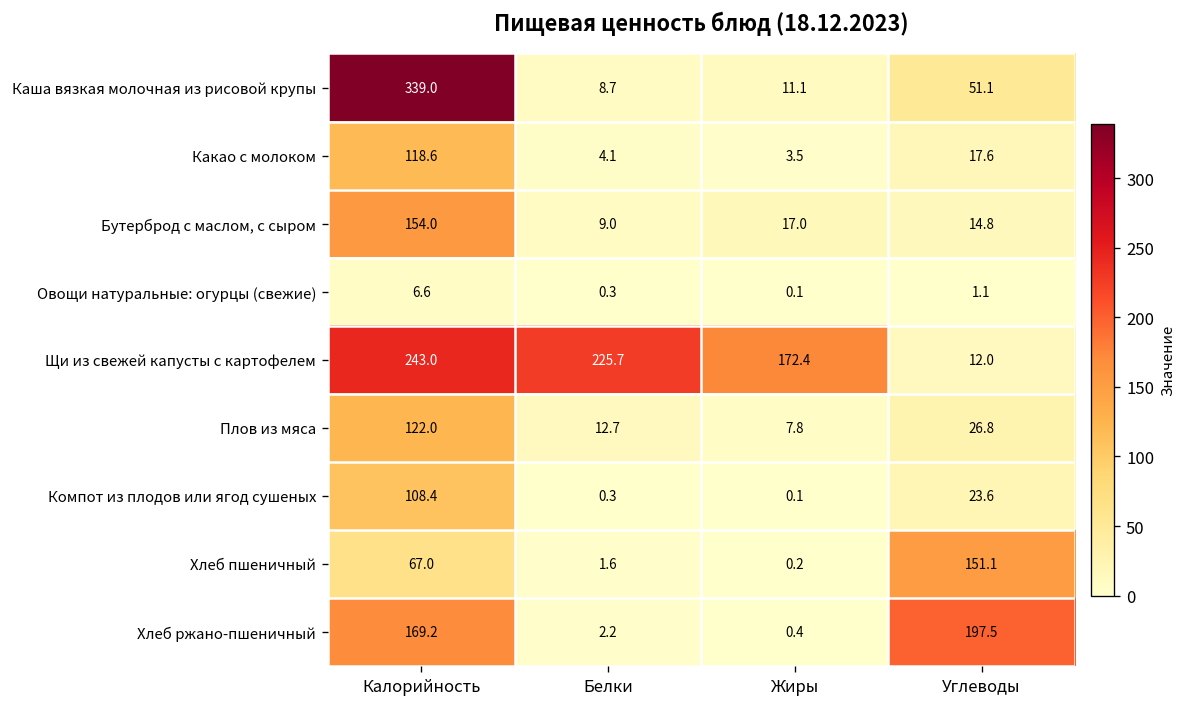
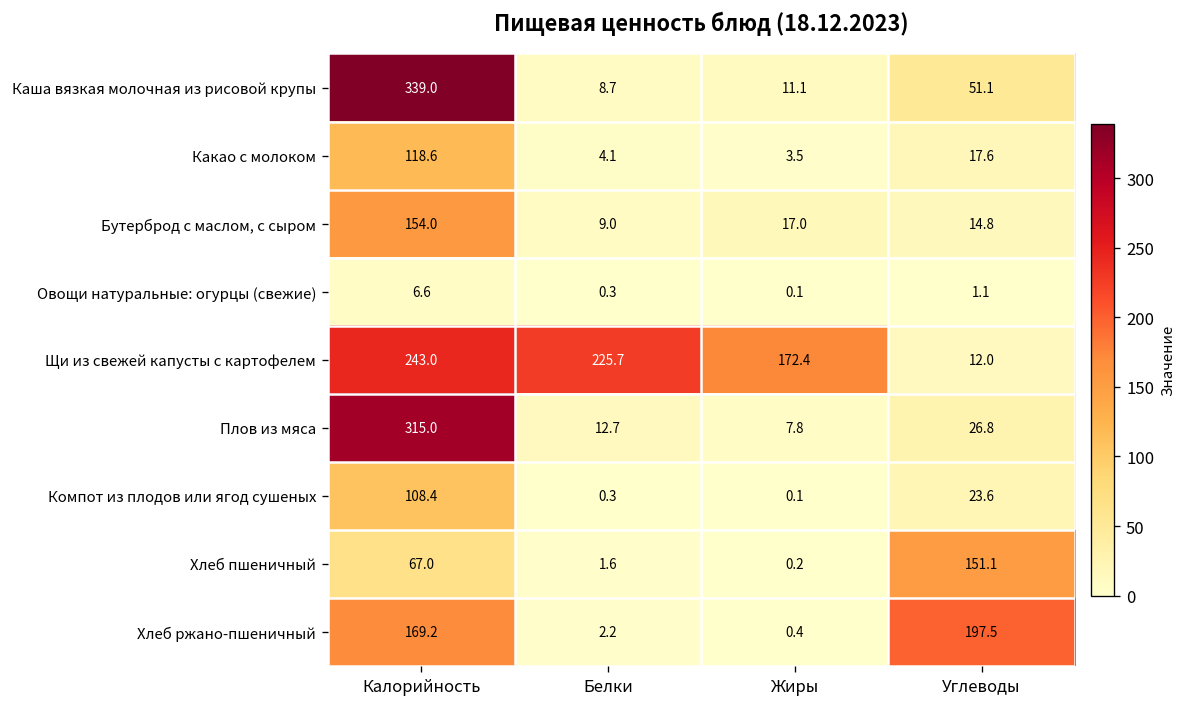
  {
    "Каша вязкая молочная из рисовой крупы": {
      "Калорийность": 339.0,
      "Белки": 8.7,
      "Жиры": 11.1,
      "Углеводы": 51.1
    },
    "Какао с молоком": {
      "Калорийность": 118.6,
      "Белки": 4.1,
      "Жиры": 3.5,
      "Углеводы": 17.6
    },
    "Бутерброд с маслом, с сыром": {
      "Калорийность": 154.0,
      "Белки": 9.0,
      "Жиры": 17.0,
      "Углеводы": 14.8
    },
    "Овощи натуральные: огурцы (свежие)": {
      "Калорийность": 6.6,
      "Белки": 0.3,
      "Жиры": 0.1,
      "Углеводы": 1.1
    },
    "Щи из свежей капусты с картофелем": {
      "Калорийность": 243.0,
      "Белки": 225.7,
      "Жиры": 172.4,
      "Углеводы": 12.0
    },
    "Плов из мяса": {
-     "Калорийность": 122.0,
+     "Калорийность": 315.0,
      "Белки": 12.7,
      "Жиры": 7.8,
      "Углеводы": 26.8
    },
    "Компот из плодов или ягод сушеных": {
      "Калорийность": 108.4,
      "Белки": 0.3,
      "Жиры": 0.1,
      "Углеводы": 23.6
    },
    "Хлеб пшеничный": {
      "Калорийность": 67.0,
      "Белки": 1.6,
      "Жиры": 0.2,
      "Углеводы": 151.1
    },
    "Хлеб ржано-пшеничный": {
      "Калорийность": 169.2,
      "Белки": 2.2,
      "Жиры": 0.4,
      "Углеводы": 197.5
    }
  }
